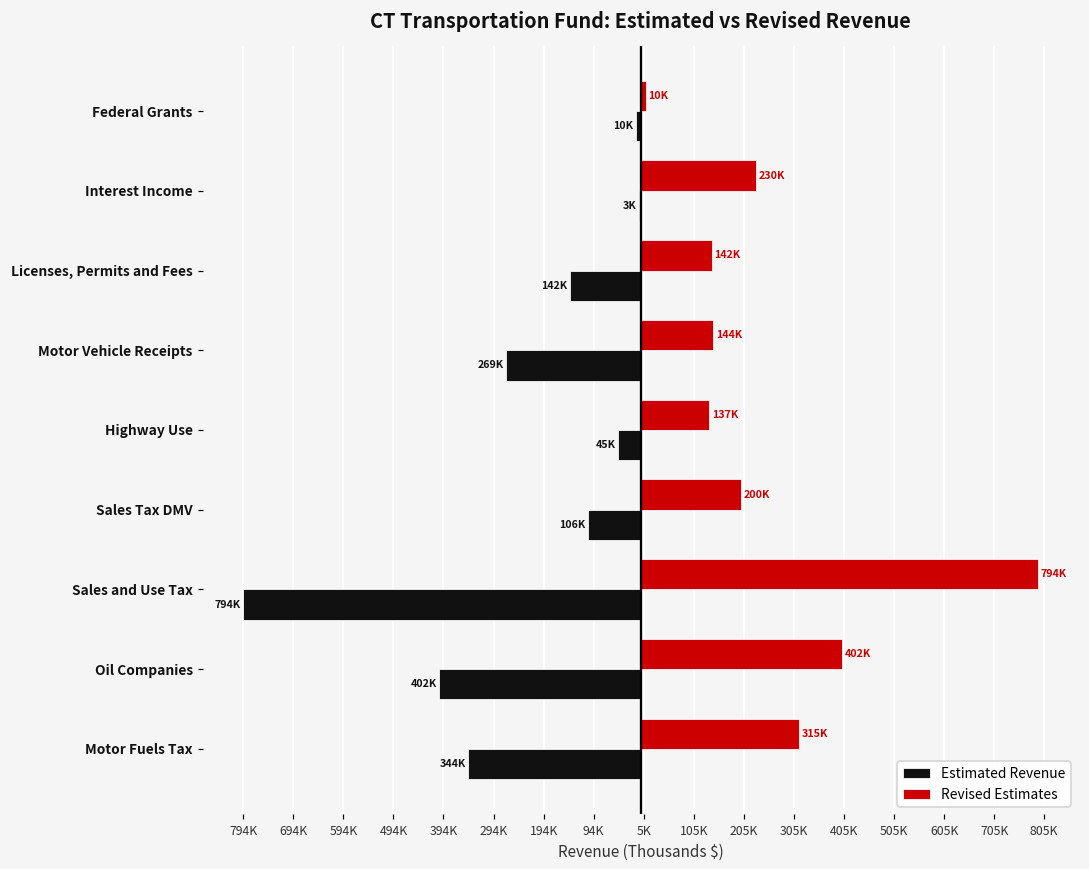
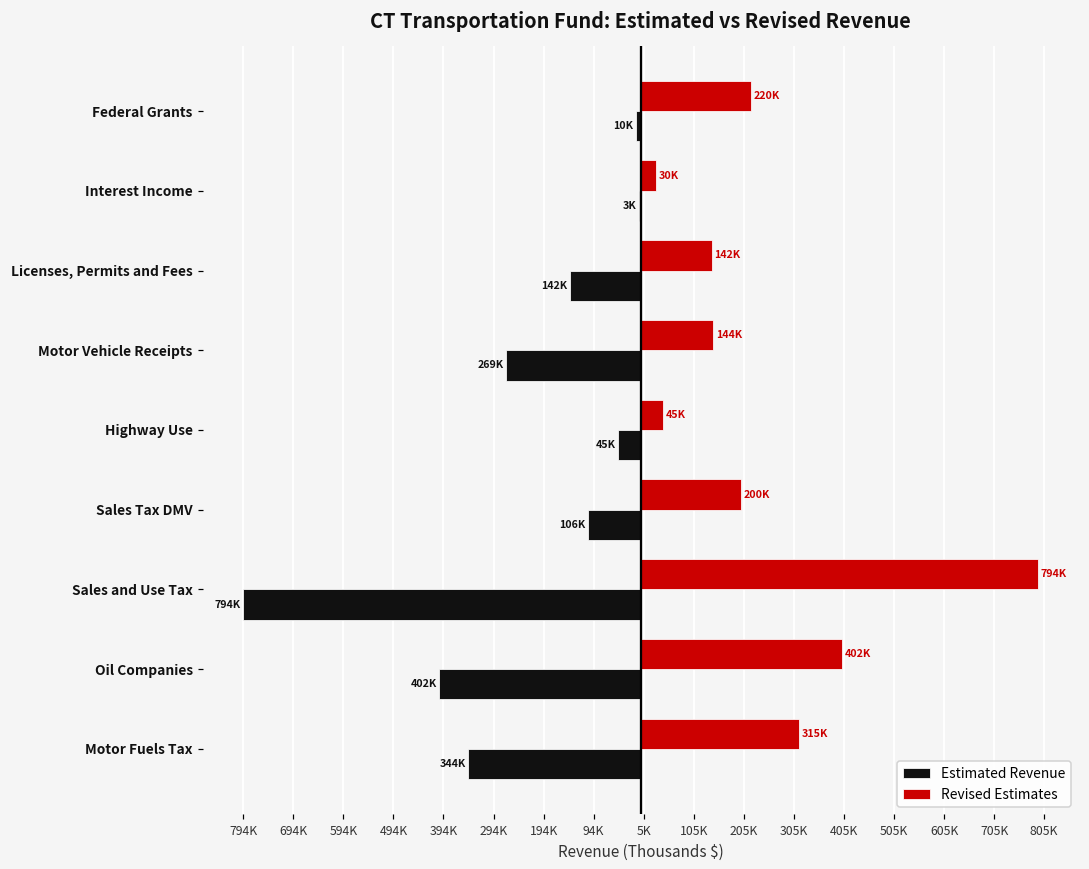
  {
    "Revised Estimates": {
-     "Federal Grants": "10K",
-     "Interest Income": "230K",
+     "Federal Grants": "220K",
+     "Interest Income": "30K",
      "Licenses, Permits and Fees": "142K",
-     "Highway Use": "137K",
+     "Highway Use": "45K",
      "Sales and Use Tax": "794K",
      "Oil Companies": "402K"
    }
  }
